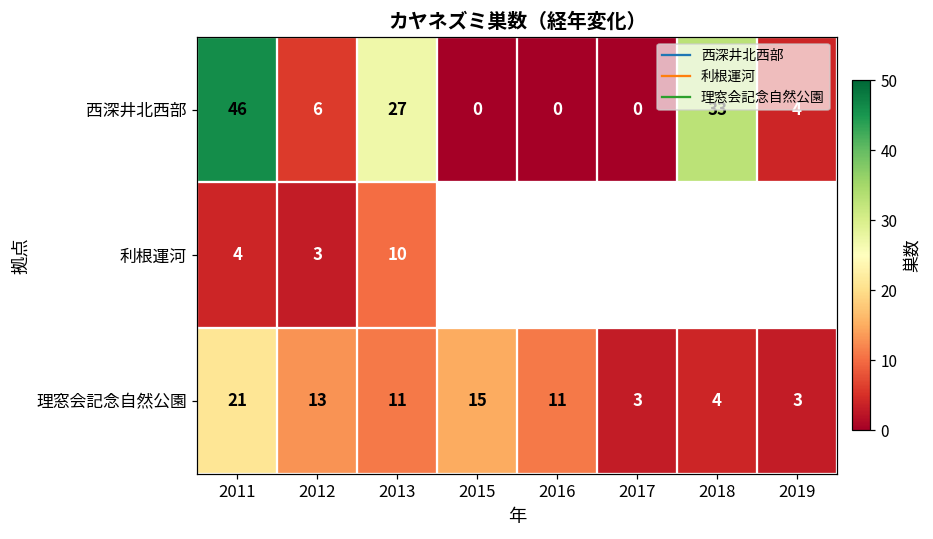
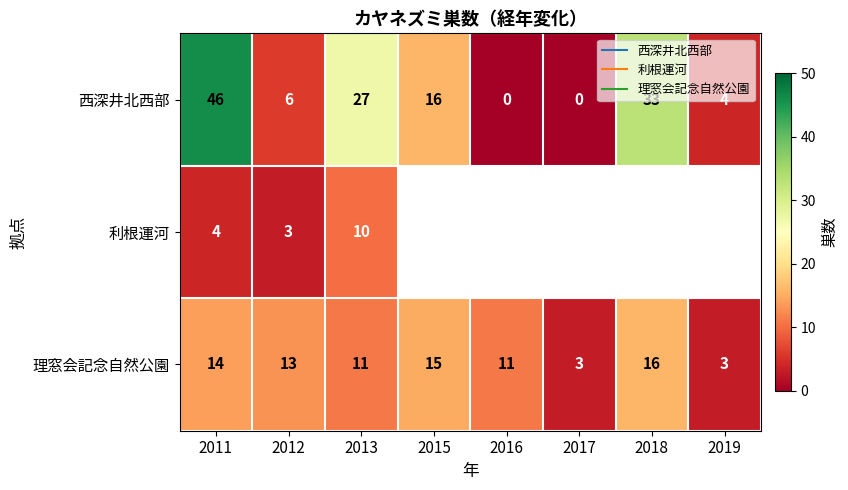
  {
    "西深井北西部": {
      "2011": 46,
      "2012": 6,
      "2013": 27,
-     "2015": 0,
+     "2015": 16,
      "2016": 0,
      "2017": 0
    },
    "利根運河": {
      "2011": 4,
      "2012": 3,
      "2013": 10
    },
    "理窓会記念自然公園": {
-     "2011": 21,
+     "2011": 14,
      "2012": 13,
      "2013": 11,
      "2015": 15,
      "2016": 11,
      "2017": 3,
-     "2018": 4,
+     "2018": 16,
      "2019": 3
    }
  }
